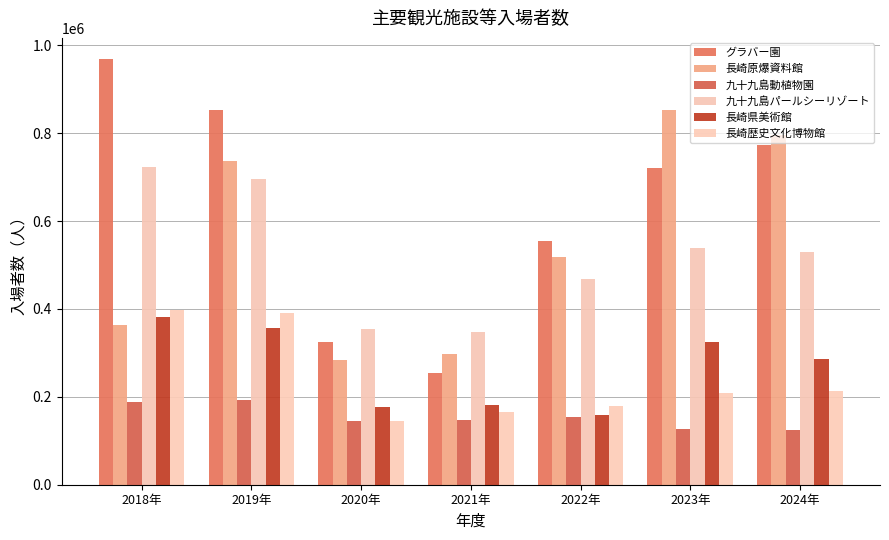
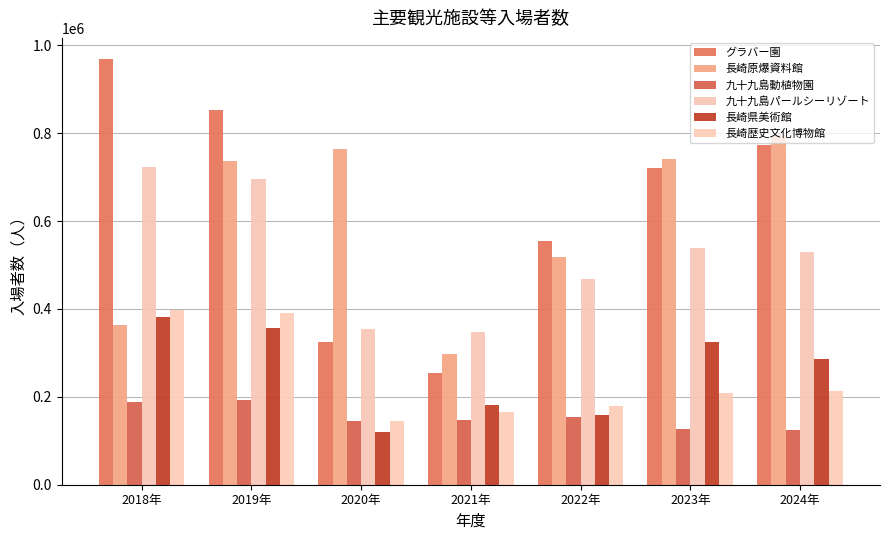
  {
    "長崎原爆資料館": {
      "2018年": 360000,
      "2019年": 740000,
-     "2020年": 280000,
+     "2020年": 760000,
      "2021年": 300000,
      "2022年": 520000,
-     "2023年": 850000
+     "2023年": 740000
    },
    "長崎県美術館": {
      "2018年": 380000,
      "2019年": 360000,
-     "2020年": 180000,
+     "2020年": 120000,
      "2021年": 180000,
      "2022年": 160000,
      "2023年": 330000,
      "2024年": 290000
    }
  }
